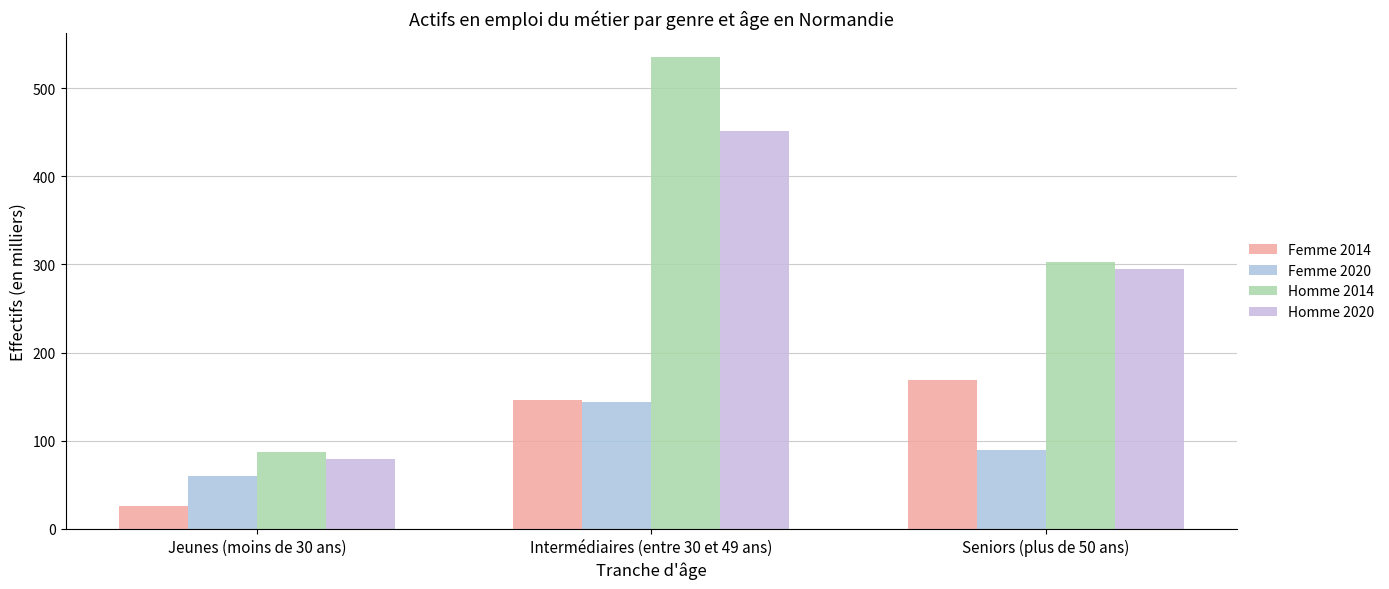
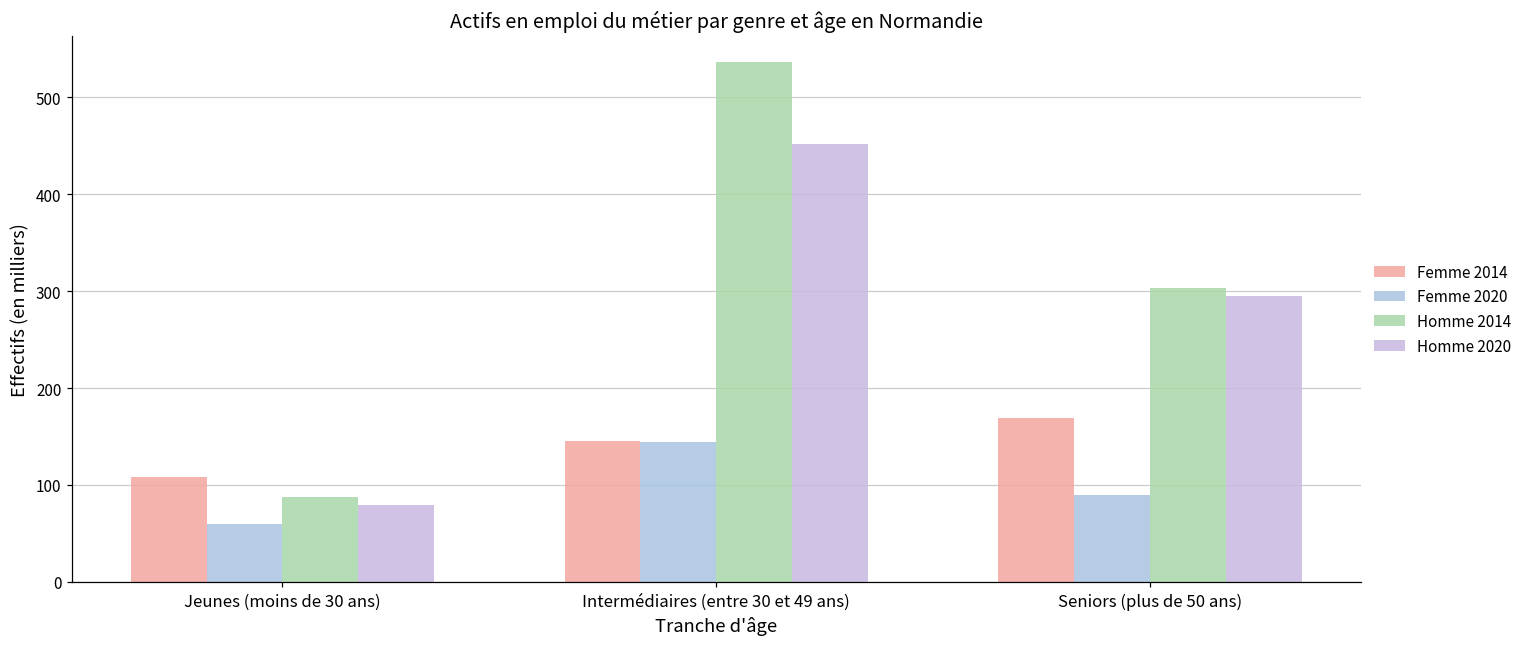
  {
    "Femme 2014": {
-     "Jeunes (moins de 30 ans)": 30,
+     "Jeunes (moins de 30 ans)": 110,
      "Intermédiaires (entre 30 et 49 ans)": 150,
      "Seniors (plus de 50 ans)": 170
    }
  }
